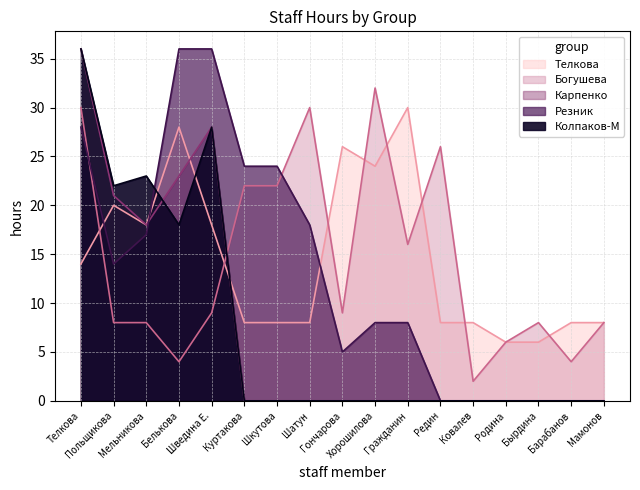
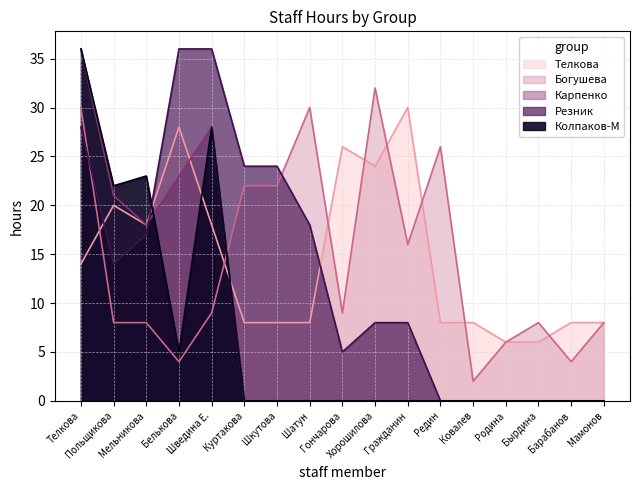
  {
    "Карпенко": {
      "Польщикова": 21,
      "Белькова": 23
    },
    "Резник": {
      "Телкова": 28,
      "Польщикова": 14,
      "Мельникова": 17,
      "Белькова": 36,
      "Шведина Е.": 36,
      "Куртакова": 24,
      "Шкутова": 24,
      "Шатун": 18,
      "Гончарова": 5,
      "Хорошилова": 8,
      "Гражданин": 8
    },
    "Колпаков-М": {
      "Польщикова": 22,
      "Мельникова": 23,
-     "Белькова": 18
+     "Белькова": 5
    }
  }
